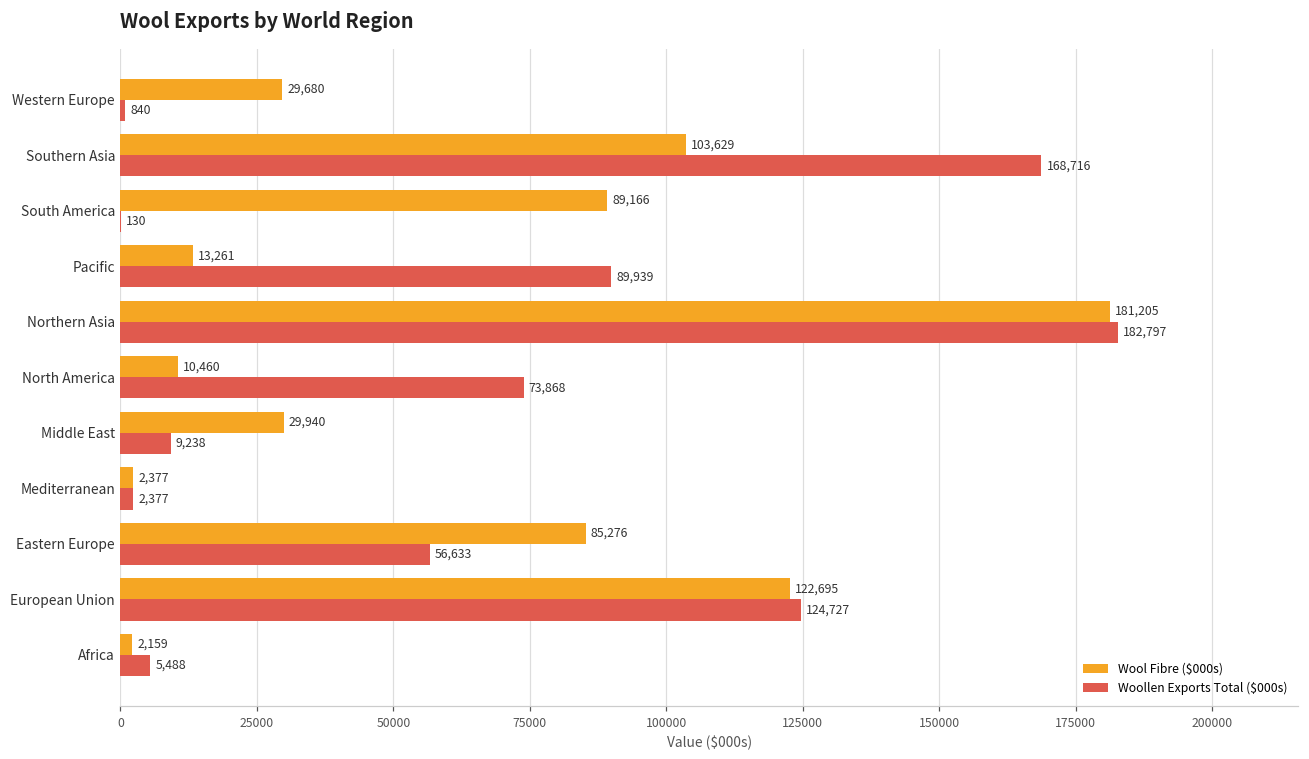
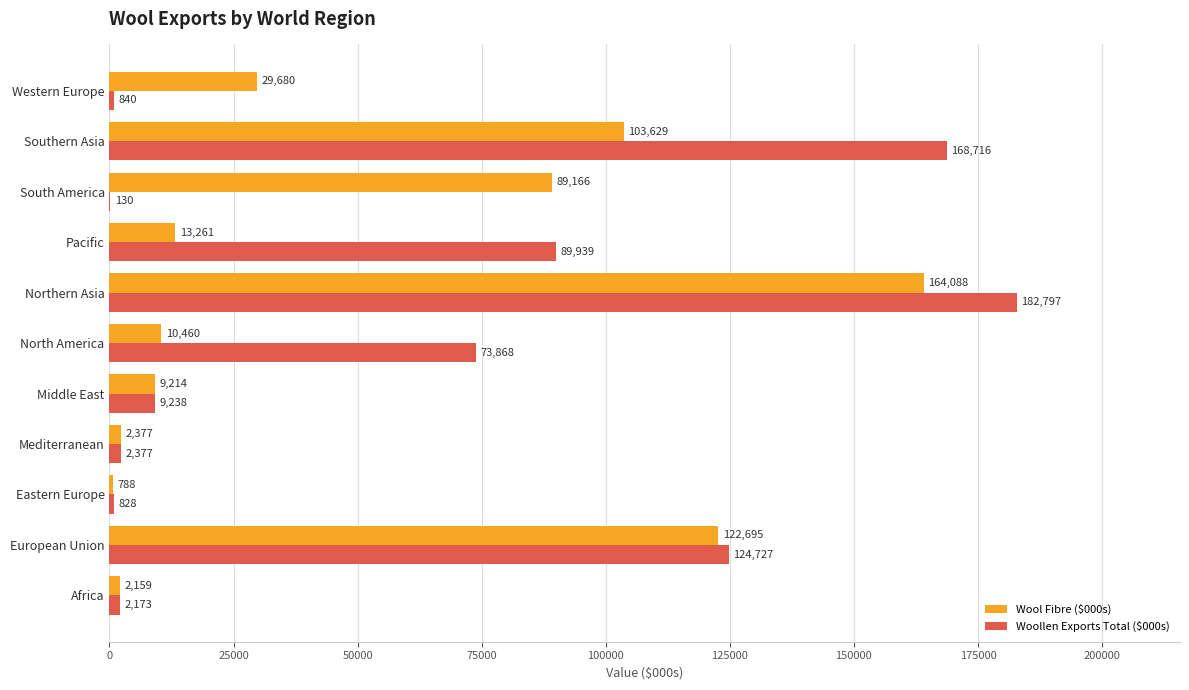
  {
    "Wool Fibre ($000s)": {
      "Western Europe": "29,680",
      "Southern Asia": "103,629",
      "South America": "89,166",
      "Pacific": "13,261",
-     "Northern Asia": "181,205",
+     "Northern Asia": "164,088",
      "North America": "10,460",
-     "Middle East": "29,940",
+     "Middle East": "9,214",
      "Mediterranean": "2,377",
-     "Eastern Europe": "85,276",
+     "Eastern Europe": "788",
      "European Union": "122,695",
      "Africa": "2,159"
    },
    "Woollen Exports Total ($000s)": {
      "Western Europe": "840",
      "Southern Asia": "168,716",
      "South America": "130",
      "Pacific": "89,939",
      "Northern Asia": "182,797",
      "North America": "73,868",
      "Middle East": "9,238",
      "Mediterranean": "2,377",
-     "Eastern Europe": "56,633",
+     "Eastern Europe": "828",
      "European Union": "124,727",
-     "Africa": "5,488"
+     "Africa": "2,173"
    }
  }
